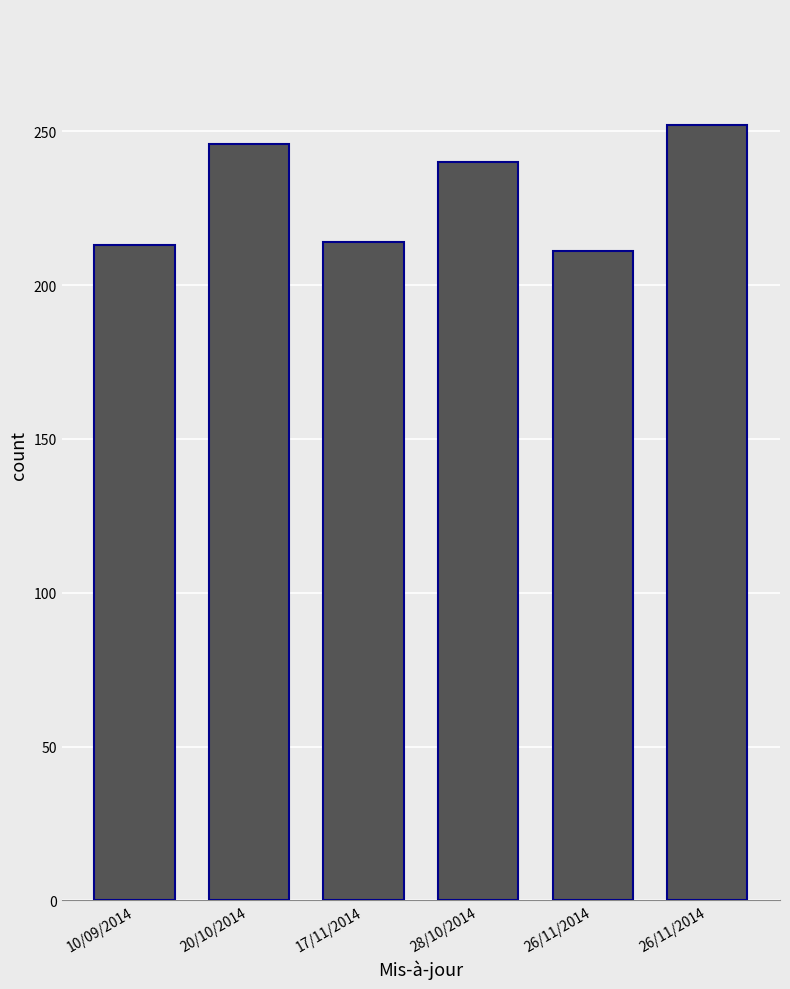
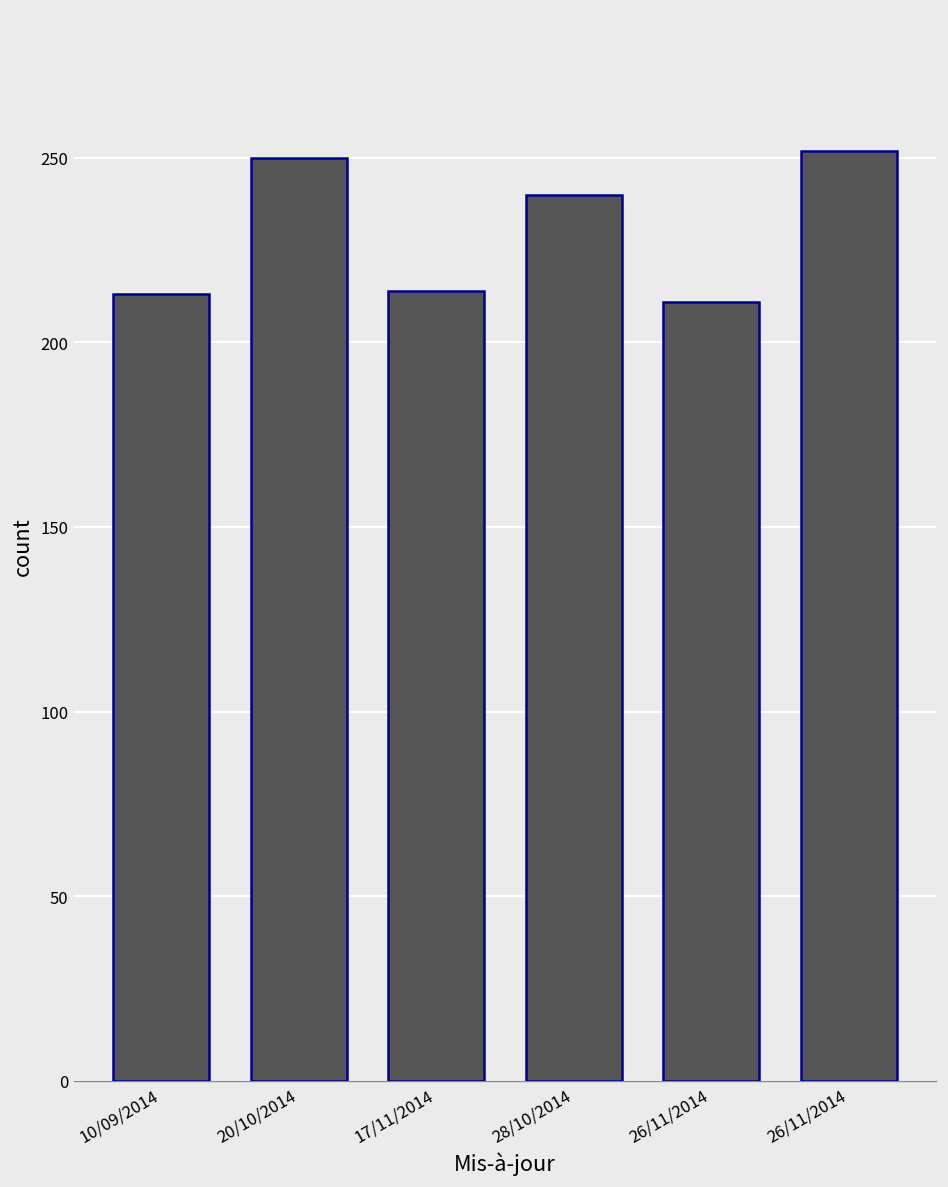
  {
    "10/09/2014": 213,
-   "20/10/2014": 246,
+   "20/10/2014": 250,
    "17/11/2014": 214,
    "28/10/2014": 240
  }
